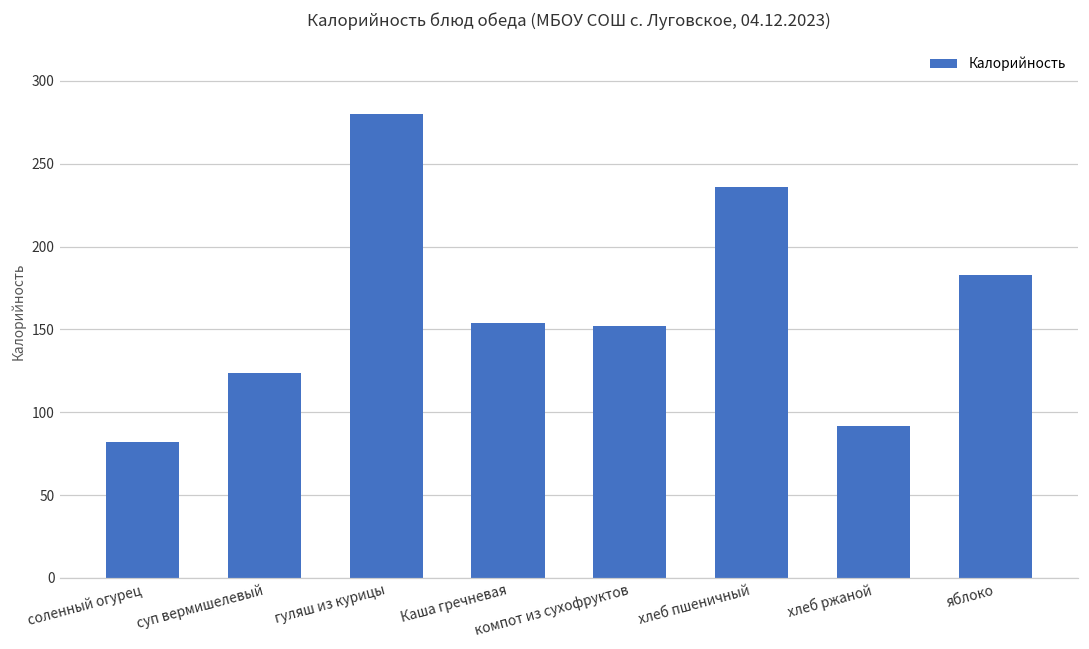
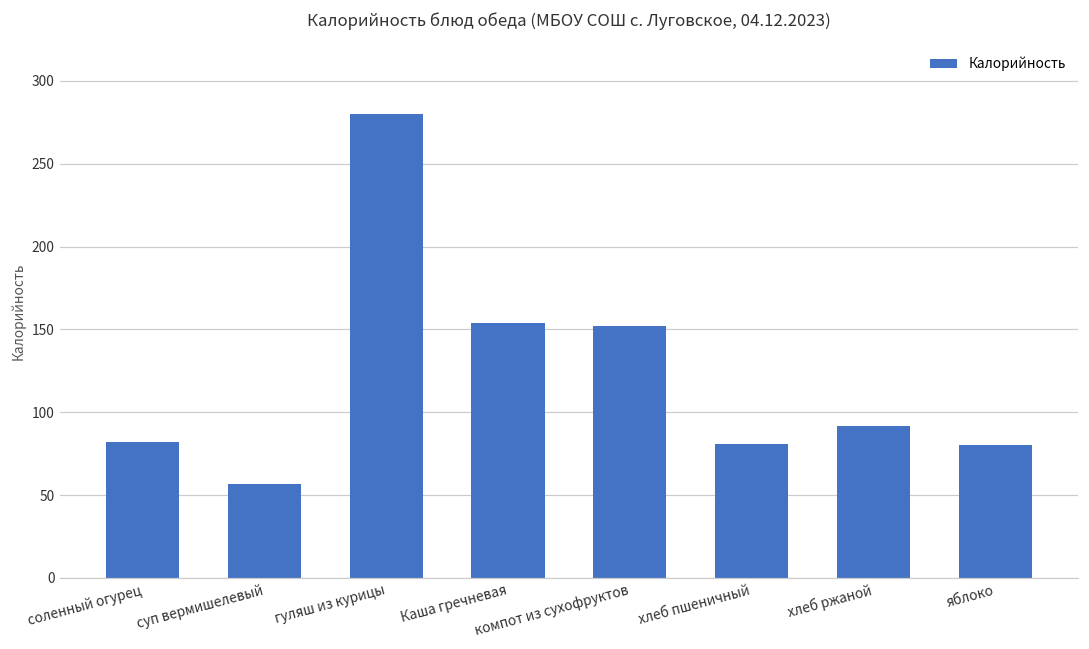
  {
    "соленный огурец": 82,
-   "суп вермишелевый": 124,
+   "суп вермишелевый": 56,
    "гуляш из курицы": 280,
    "Каша гречневая": 154,
    "компот из сухофруктов": 152,
-   "хлеб пшеничный": 236,
+   "хлеб пшеничный": 81,
    "хлеб ржаной": 92,
-   "яблоко": 183
+   "яблоко": 80
  }
